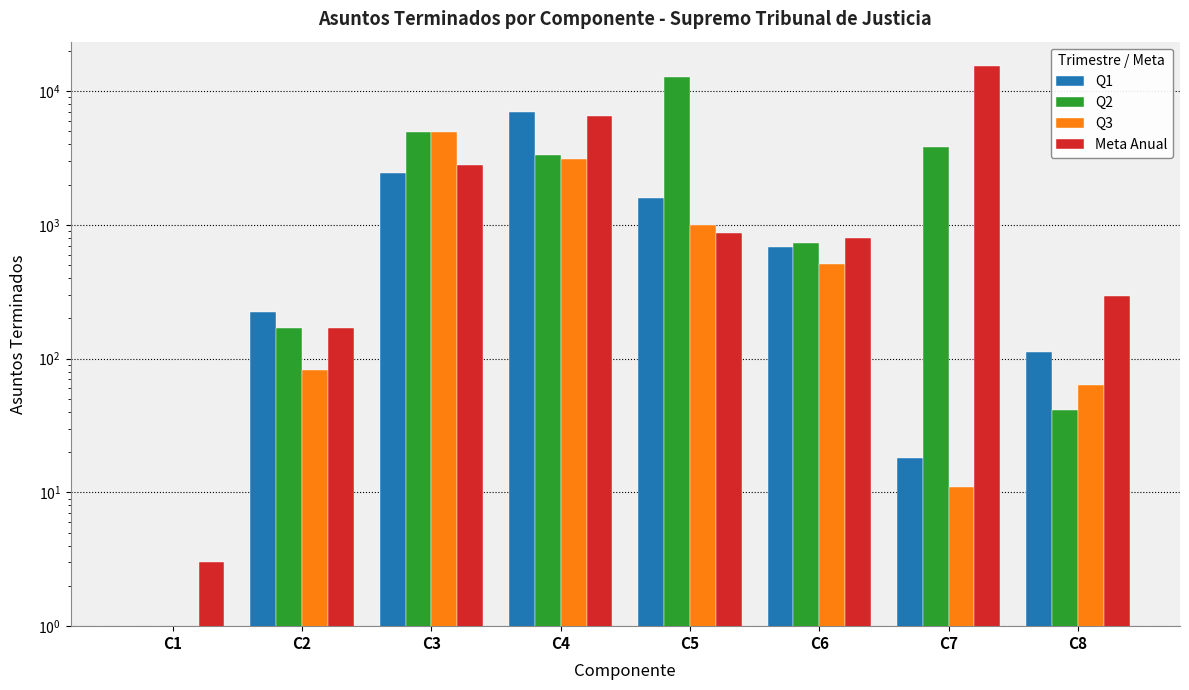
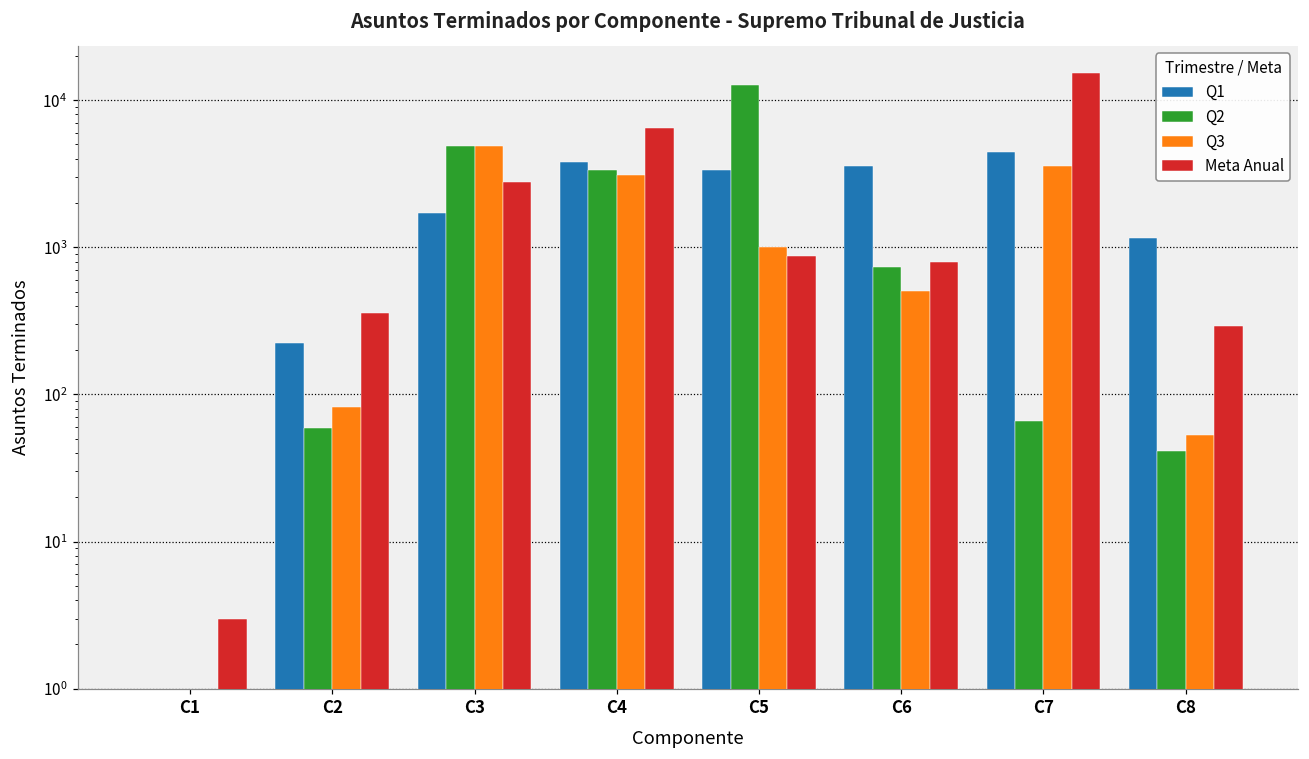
  {
    "Q1": {
      "C2": 220,
-     "C3": 2400,
-     "C4": 7000,
-     "C5": 1600,
-     "C6": 700,
-     "C7": 18,
-     "C8": 110
+     "C3": 1700,
+     "C4": 3800,
+     "C5": 3400,
+     "C6": 3500,
+     "C7": 4500,
+     "C8": 1200
    },
    "Q2": {
-     "C2": 170,
+     "C2": 60,
      "C3": 4900,
      "C4": 3300,
      "C5": 13000,
      "C6": 700,
-     "C7": 3800,
+     "C7": 70,
      "C8": 41
    },
    "Q3": {
      "C2": 80,
      "C3": 4900,
      "C4": 3100,
      "C5": 1000,
      "C6": 510,
-     "C7": 11,
-     "C8": 60
+     "C7": 3600,
+     "C8": 53
    },
    "Meta Anual": {
      "C1": 3,
-     "C2": 170,
+     "C2": 360,
      "C3": 2800,
      "C4": 7000,
      "C5": 900,
      "C6": 800,
      "C7": 15000,
      "C8": 290
    }
  }
